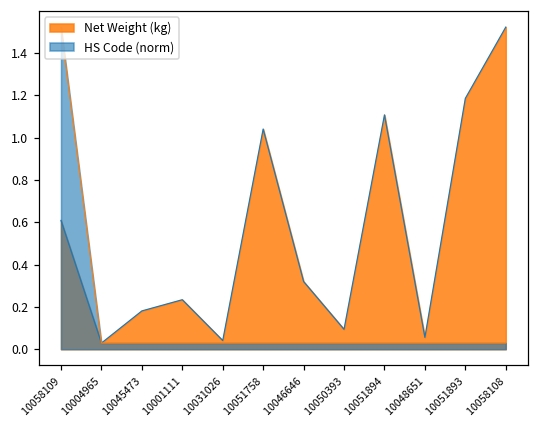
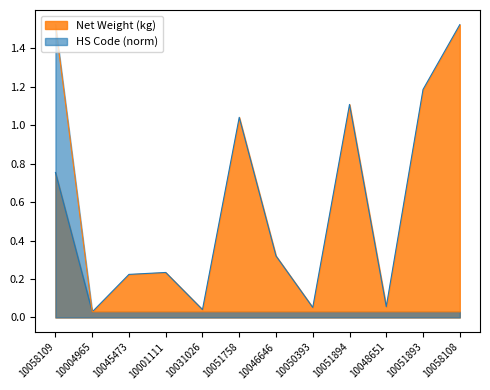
  {
    "Net Weight (kg)": {
-     "10058109": 0.61,
-     "10045473": 0.18,
+     "10058109": 0.75,
+     "10045473": 0.22,
      "10001111": 0.23,
      "10051758": 1.04,
      "10046646": 0.32,
-     "10050393": 0.09,
+     "10050393": 0.05,
      "10051894": 1.11,
      "10048651": 0.06,
      "10051893": 1.19,
      "10058108": 1.52
    },
    "HS Code (norm)": {
      "10045473": 0.03,
      "10001111": 0.03,
      "10051758": 0.03,
      "10046646": 0.03,
      "10050393": 0.03,
      "10051894": 0.03,
      "10048651": 0.03,
      "10051893": 0.03,
      "10058108": 0.03
    }
  }
